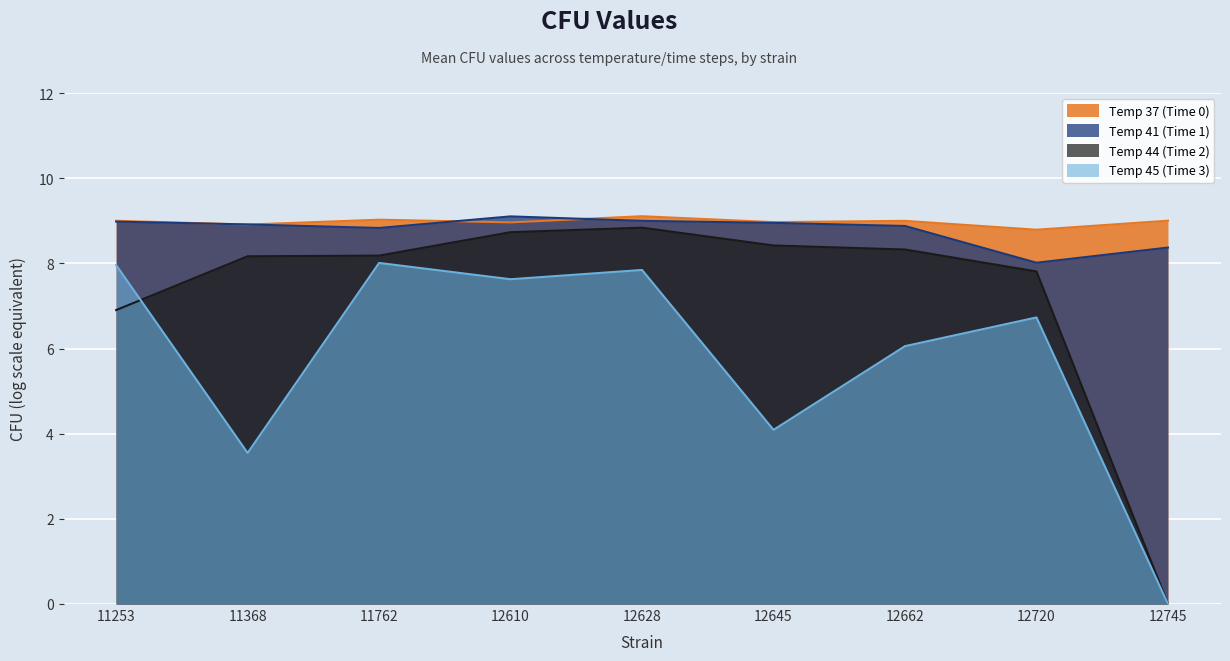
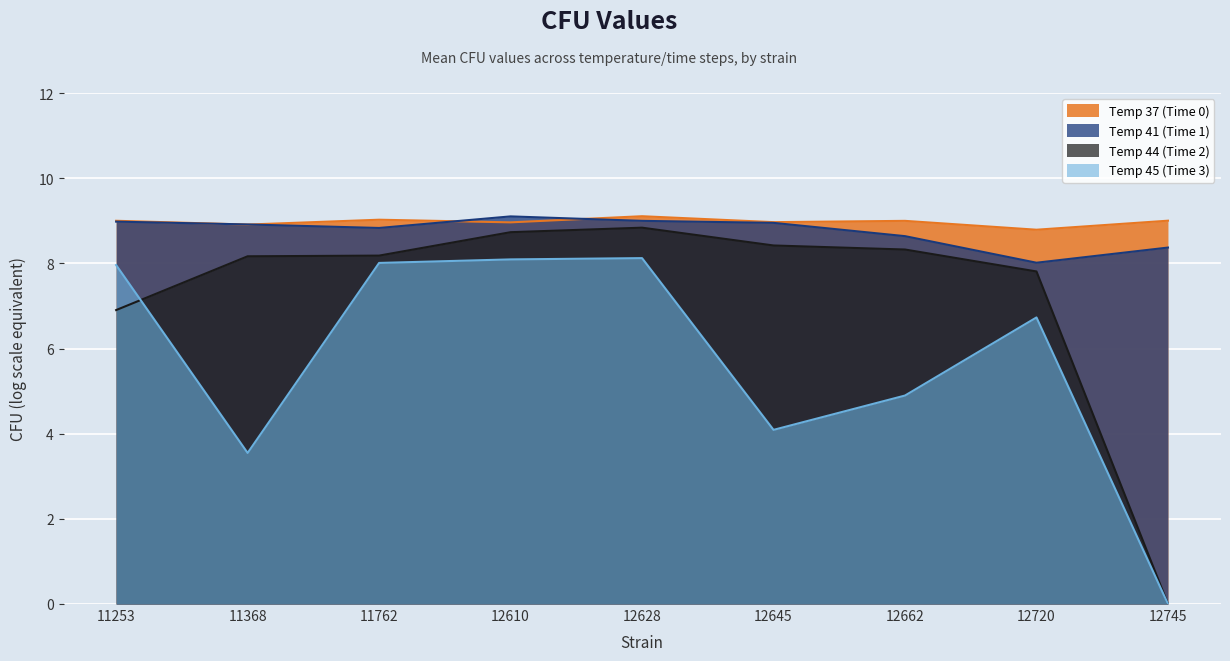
  {
    "Temp 37 (Time 0)": {
      "11762": 9.0,
      "12610": 9.0,
      "12628": 9.1,
      "12662": 9.0,
      "12720": 8.8,
      "12745": 9.0
    },
    "Temp 41 (Time 1)": {
      "11762": 8.8,
      "12610": 9.1,
      "12628": 9.0,
-     "12662": 8.9,
+     "12662": 8.6,
      "12720": 8.0,
      "12745": 8.4
    },
    "Temp 44 (Time 2)": {
      "11253": 6.9,
      "11368": 8.2,
      "11762": 8.2,
      "12610": 8.7,
      "12628": 8.8,
      "12645": 8.4,
      "12662": 8.3,
      "12720": 7.8
    },
    "Temp 45 (Time 3)": {
      "11253": 8.0,
      "11368": 3.5,
      "11762": 8.0,
-     "12610": 7.6,
-     "12628": 7.8,
+     "12610": 8.1,
+     "12628": 8.1,
      "12645": 4.1,
-     "12662": 6.1,
+     "12662": 4.9,
      "12720": 6.7
    }
  }
